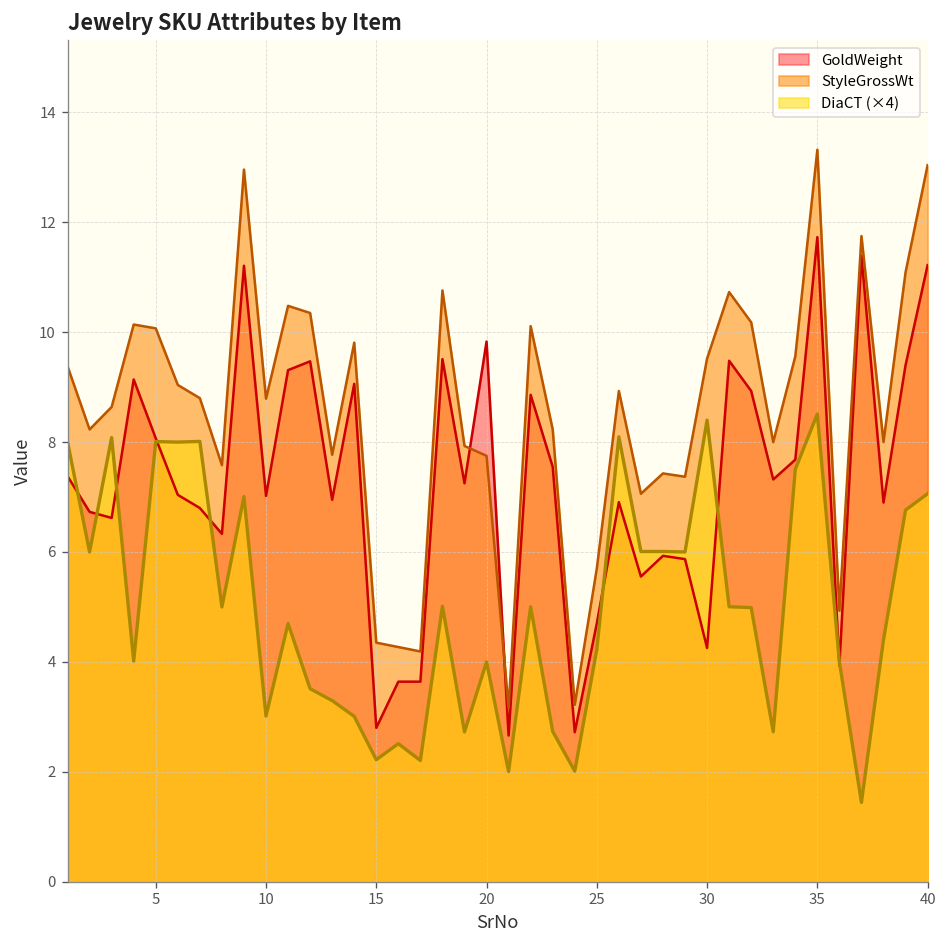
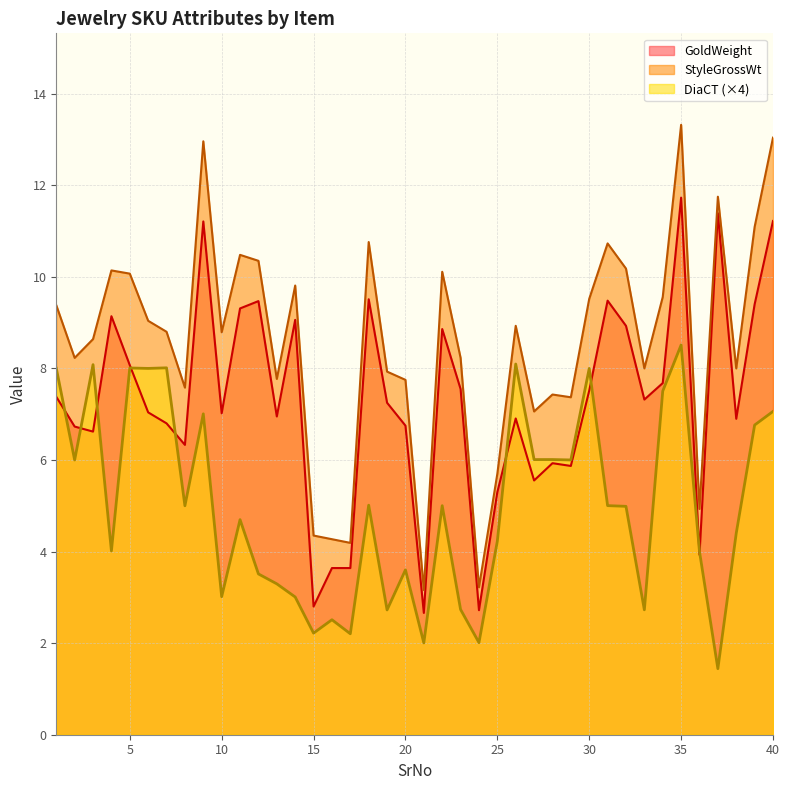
  {
    "GoldWeight": {
      "5": 8.1,
      "10": 7.0,
      "15": 2.8,
-     "20": 9.8,
-     "25": 4.7,
-     "30": 4.3,
+     "20": 6.8,
+     "25": 5.3,
+     "30": 7.5,
      "35": 11.7,
      "40": 11.2
    },
    "StyleGrossWt": {
      "5": 10.1,
      "10": 8.8,
      "15": 4.4,
      "20": 7.8,
      "25": 5.7,
      "30": 9.5,
      "35": 13.3,
      "40": 13.0
    },
    "DiaCT (×4)": {
      "5": 8.0,
      "10": 3.0,
      "15": 2.2,
-     "20": 4.0,
+     "20": 3.6,
      "25": 4.2,
-     "30": 8.4,
+     "30": 8.0,
      "35": 8.5,
      "40": 7.1
    }
  }
